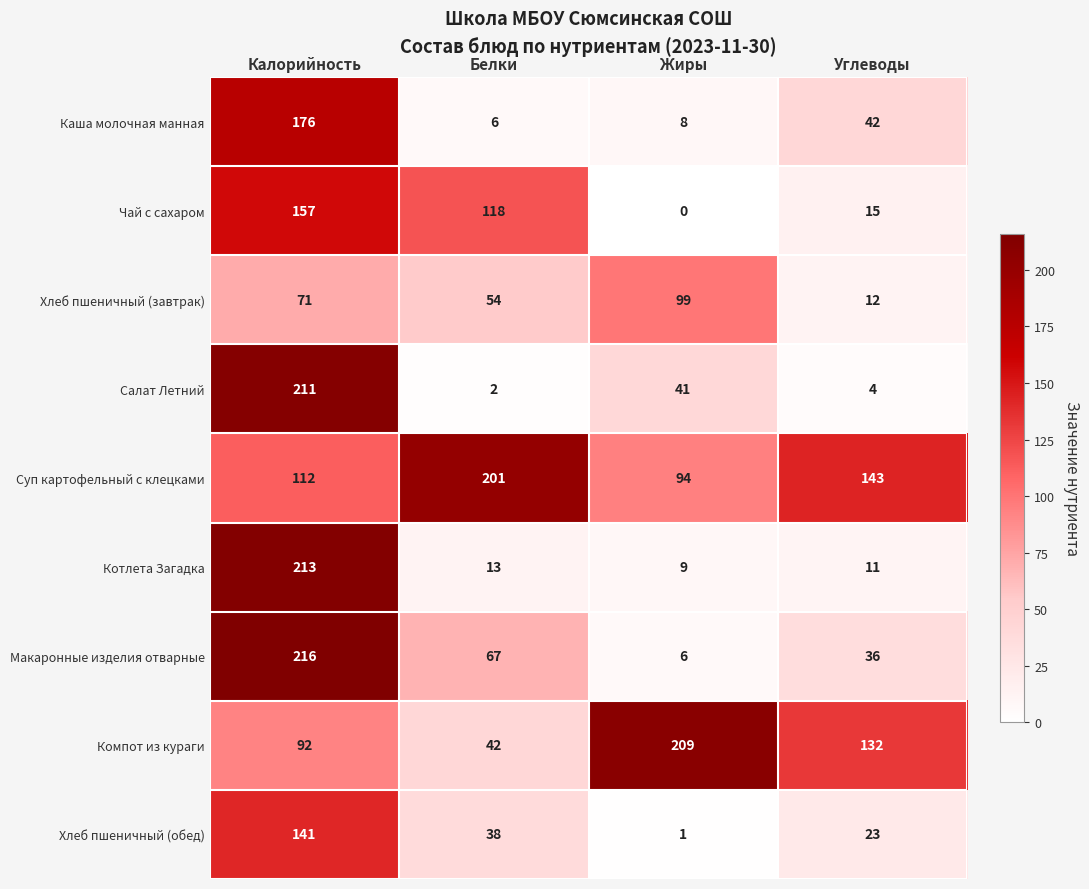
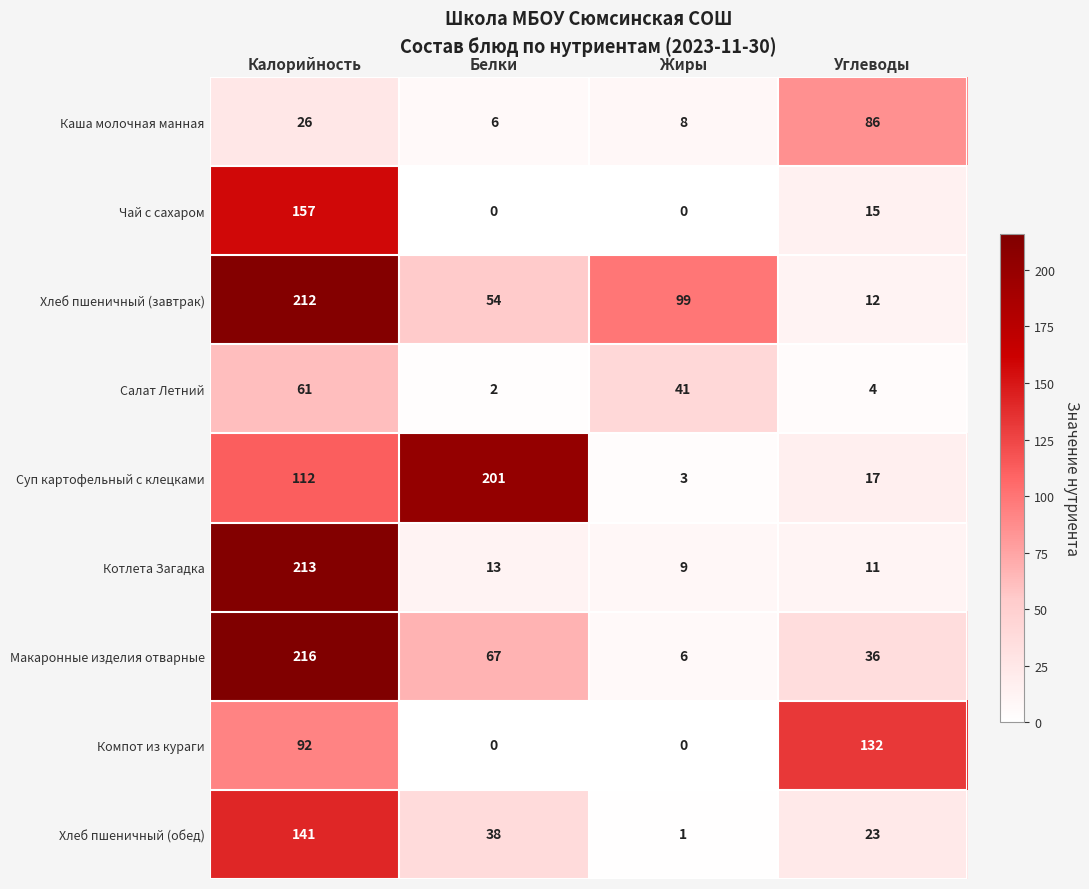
  {
    "Каша молочная манная": {
-     "Калорийность": 176,
+     "Калорийность": 26,
      "Белки": 6,
      "Жиры": 8,
-     "Углеводы": 42
+     "Углеводы": 86
    },
    "Чай с сахаром": {
      "Калорийность": 157,
-     "Белки": 118,
+     "Белки": 0,
      "Жиры": 0,
      "Углеводы": 15
    },
    "Хлеб пшеничный (завтрак)": {
-     "Калорийность": 71,
+     "Калорийность": 212,
      "Белки": 54,
      "Жиры": 99,
      "Углеводы": 12
    },
    "Салат Летний": {
-     "Калорийность": 211,
+     "Калорийность": 61,
      "Белки": 2,
      "Жиры": 41,
      "Углеводы": 4
    },
    "Суп картофельный с клецками": {
      "Калорийность": 112,
      "Белки": 201,
-     "Жиры": 94,
-     "Углеводы": 143
+     "Жиры": 3,
+     "Углеводы": 17
    },
    "Котлета Загадка": {
      "Калорийность": 213,
      "Белки": 13,
      "Жиры": 9,
      "Углеводы": 11
    },
    "Макаронные изделия отварные": {
      "Калорийность": 216,
      "Белки": 67,
      "Жиры": 6,
      "Углеводы": 36
    },
    "Компот из кураги": {
      "Калорийность": 92,
-     "Белки": 42,
-     "Жиры": 209,
+     "Белки": 0,
+     "Жиры": 0,
      "Углеводы": 132
    },
    "Хлеб пшеничный (обед)": {
      "Калорийность": 141,
      "Белки": 38,
      "Жиры": 1,
      "Углеводы": 23
    }
  }
